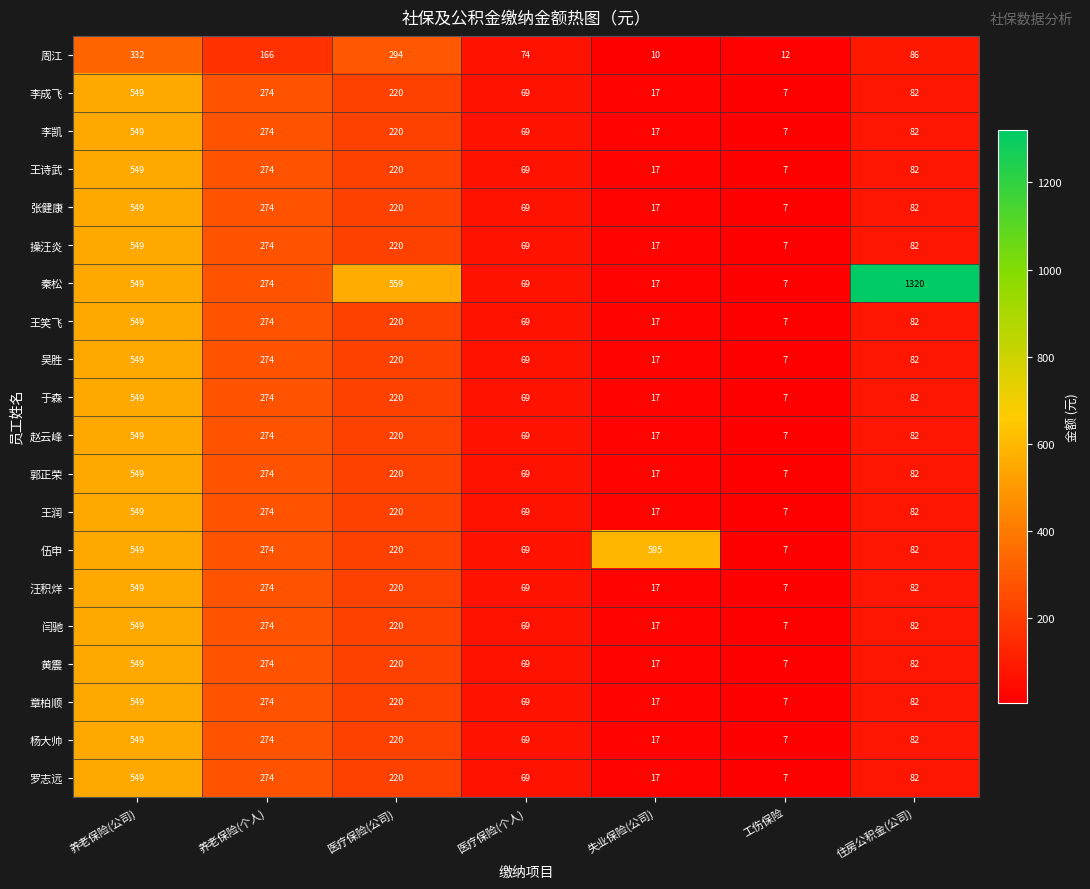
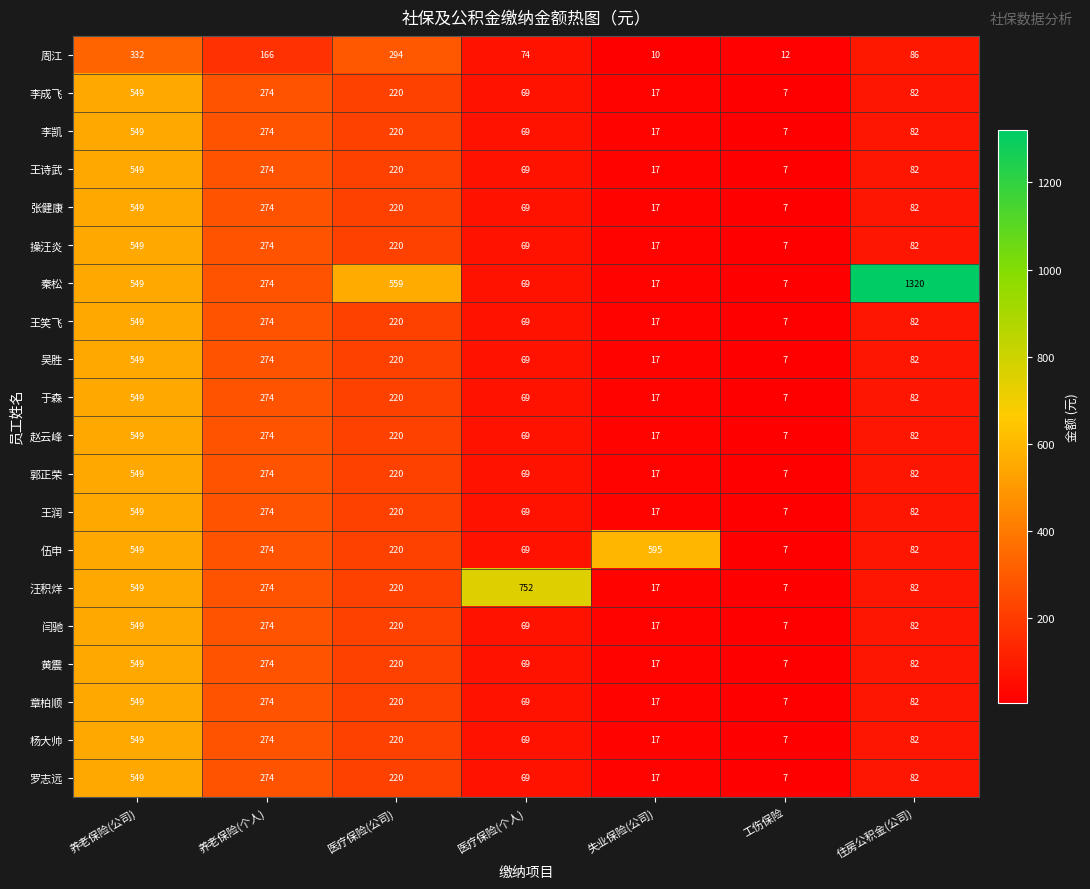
  {
    "周江": {
      "养老保险(公司)": 332,
      "养老保险(个人)": 166,
      "医疗保险(公司)": 294,
      "医疗保险(个人)": 74,
      "失业保险(公司)": 10,
      "工伤保险": 12,
      "住房公积金(公司)": 86
    },
    "李成飞": {
      "养老保险(公司)": 549,
      "养老保险(个人)": 274,
      "医疗保险(公司)": 220,
      "医疗保险(个人)": 69,
      "失业保险(公司)": 17,
      "工伤保险": 7,
      "住房公积金(公司)": 82
    },
    "李凯": {
      "养老保险(公司)": 549,
      "养老保险(个人)": 274,
      "医疗保险(公司)": 220,
      "医疗保险(个人)": 69,
      "失业保险(公司)": 17,
      "工伤保险": 7,
      "住房公积金(公司)": 82
    },
    "王诗武": {
      "养老保险(公司)": 549,
      "养老保险(个人)": 274,
      "医疗保险(公司)": 220,
      "医疗保险(个人)": 69,
      "失业保险(公司)": 17,
      "工伤保险": 7,
      "住房公积金(公司)": 82
    },
    "张健康": {
      "养老保险(公司)": 549,
      "养老保险(个人)": 274,
      "医疗保险(公司)": 220,
      "医疗保险(个人)": 69,
      "失业保险(公司)": 17,
      "工伤保险": 7,
      "住房公积金(公司)": 82
    },
    "操汪炎": {
      "养老保险(公司)": 549,
      "养老保险(个人)": 274,
      "医疗保险(公司)": 220,
      "医疗保险(个人)": 69,
      "失业保险(公司)": 17,
      "工伤保险": 7,
      "住房公积金(公司)": 82
    },
    "秦松": {
      "养老保险(公司)": 549,
      "养老保险(个人)": 274,
      "医疗保险(公司)": 559,
      "医疗保险(个人)": 69,
      "失业保险(公司)": 17,
      "工伤保险": 7,
      "住房公积金(公司)": 1320
    },
    "王笑飞": {
      "养老保险(公司)": 549,
      "养老保险(个人)": 274,
      "医疗保险(公司)": 220,
      "医疗保险(个人)": 69,
      "失业保险(公司)": 17,
      "工伤保险": 7,
      "住房公积金(公司)": 82
    },
    "吴胜": {
      "养老保险(公司)": 549,
      "养老保险(个人)": 274,
      "医疗保险(公司)": 220,
      "医疗保险(个人)": 69,
      "失业保险(公司)": 17,
      "工伤保险": 7,
      "住房公积金(公司)": 82
    },
    "于森": {
      "养老保险(公司)": 549,
      "养老保险(个人)": 274,
      "医疗保险(公司)": 220,
      "医疗保险(个人)": 69,
      "失业保险(公司)": 17,
      "工伤保险": 7,
      "住房公积金(公司)": 82
    },
    "赵云峰": {
      "养老保险(公司)": 549,
      "养老保险(个人)": 274,
      "医疗保险(公司)": 220,
      "医疗保险(个人)": 69,
      "失业保险(公司)": 17,
      "工伤保险": 7,
      "住房公积金(公司)": 82
    },
    "郭正荣": {
      "养老保险(公司)": 549,
      "养老保险(个人)": 274,
      "医疗保险(公司)": 220,
      "医疗保险(个人)": 69,
      "失业保险(公司)": 17,
      "工伤保险": 7,
      "住房公积金(公司)": 82
    },
    "王润": {
      "养老保险(公司)": 549,
      "养老保险(个人)": 274,
      "医疗保险(公司)": 220,
      "医疗保险(个人)": 69,
      "失业保险(公司)": 17,
      "工伤保险": 7,
      "住房公积金(公司)": 82
    },
    "伍申": {
      "养老保险(公司)": 549,
      "养老保险(个人)": 274,
      "医疗保险(公司)": 220,
      "医疗保险(个人)": 69,
      "失业保险(公司)": 595,
      "工伤保险": 7,
      "住房公积金(公司)": 82
    },
    "汪积烊": {
      "养老保险(公司)": 549,
      "养老保险(个人)": 274,
      "医疗保险(公司)": 220,
-     "医疗保险(个人)": 69,
+     "医疗保险(个人)": 752,
      "失业保险(公司)": 17,
      "工伤保险": 7,
      "住房公积金(公司)": 82
    },
    "闫驰": {
      "养老保险(公司)": 549,
      "养老保险(个人)": 274,
      "医疗保险(公司)": 220,
      "医疗保险(个人)": 69,
      "失业保险(公司)": 17,
      "工伤保险": 7,
      "住房公积金(公司)": 82
    },
    "黄震": {
      "养老保险(公司)": 549,
      "养老保险(个人)": 274,
      "医疗保险(公司)": 220,
      "医疗保险(个人)": 69,
      "失业保险(公司)": 17,
      "工伤保险": 7,
      "住房公积金(公司)": 82
    },
    "章柏顺": {
      "养老保险(公司)": 549,
      "养老保险(个人)": 274,
      "医疗保险(公司)": 220,
      "医疗保险(个人)": 69,
      "失业保险(公司)": 17,
      "工伤保险": 7,
      "住房公积金(公司)": 82
    },
    "杨大帅": {
      "养老保险(公司)": 549,
      "养老保险(个人)": 274,
      "医疗保险(公司)": 220,
      "医疗保险(个人)": 69,
      "失业保险(公司)": 17,
      "工伤保险": 7,
      "住房公积金(公司)": 82
    },
    "罗志远": {
      "养老保险(公司)": 549,
      "养老保险(个人)": 274,
      "医疗保险(公司)": 220,
      "医疗保险(个人)": 69,
      "失业保险(公司)": 17,
      "工伤保险": 7,
      "住房公积金(公司)": 82
    }
  }
